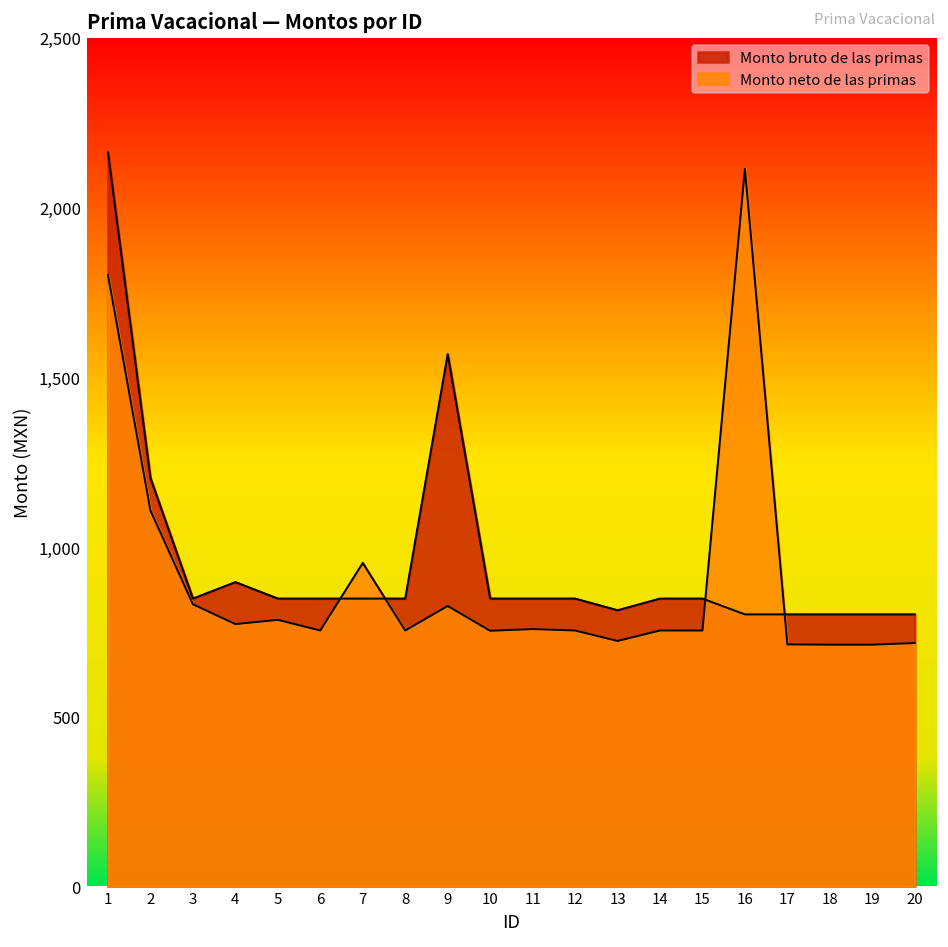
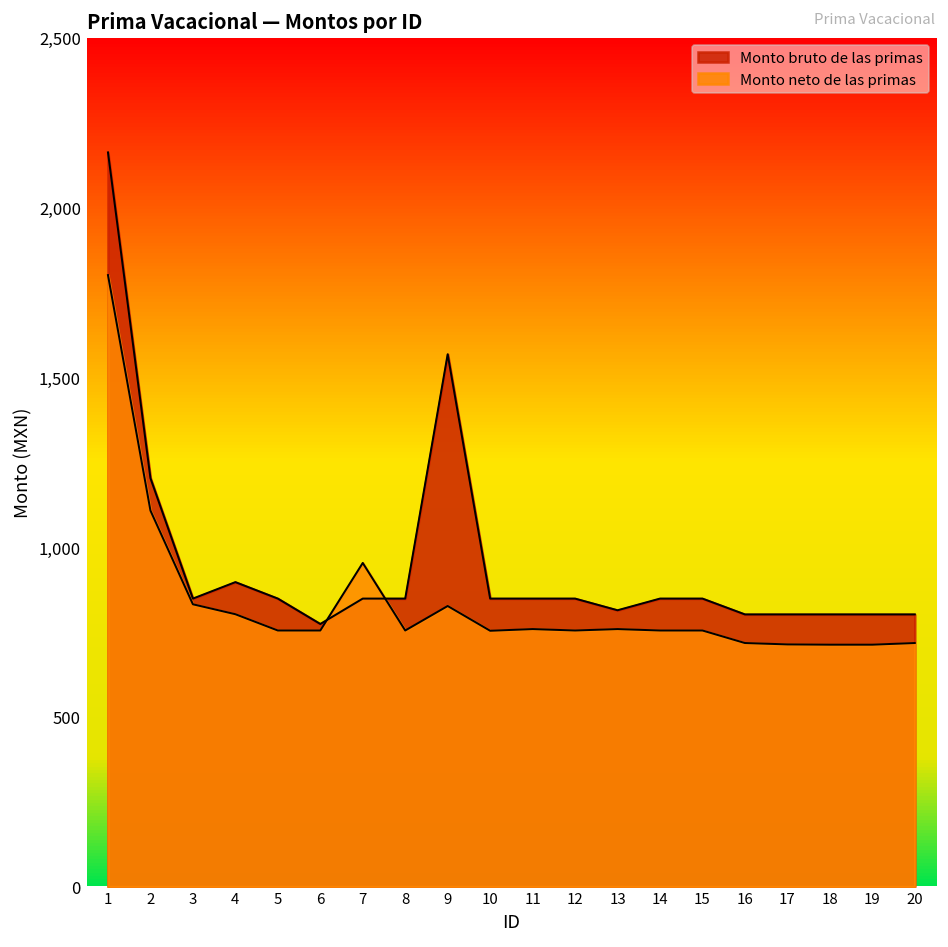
  {
    "Monto bruto de las primas": {
      "1": "2,160",
      "2": "1,200",
      "3": "850",
      "4": "900",
      "5": "850",
-     "6": "850",
+     "6": "770",
      "7": "850",
      "8": "850",
      "9": "1,570",
      "10": "850",
      "11": "850",
      "12": "850",
      "13": "810",
      "14": "850",
      "15": "850",
      "16": "800",
      "17": "800",
      "18": "800",
      "19": "800",
      "20": "800"
    },
    "Monto neto de las primas": {
      "1": "1,800",
      "2": "1,110",
      "3": "830",
-     "4": "770",
-     "5": "790",
+     "4": "800",
+     "5": "750",
      "6": "750",
      "7": "950",
      "8": "750",
      "9": "830",
      "10": "750",
      "11": "760",
      "12": "750",
-     "13": "720",
+     "13": "760",
      "14": "750",
      "15": "750",
-     "16": "2,110",
+     "16": "720",
      "17": "710",
      "18": "710",
      "19": "710",
      "20": "720"
    }
  }
